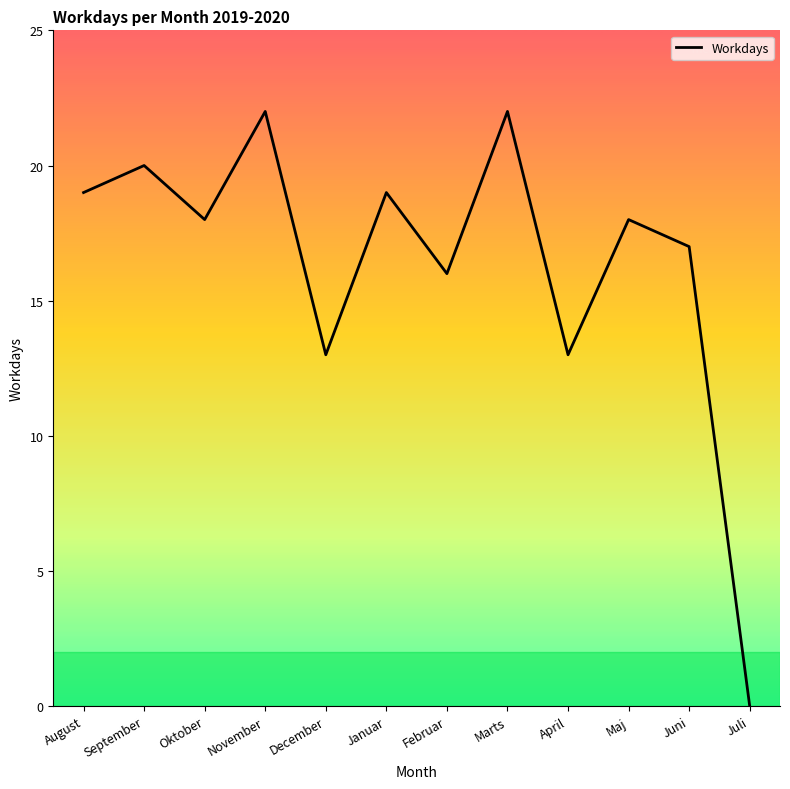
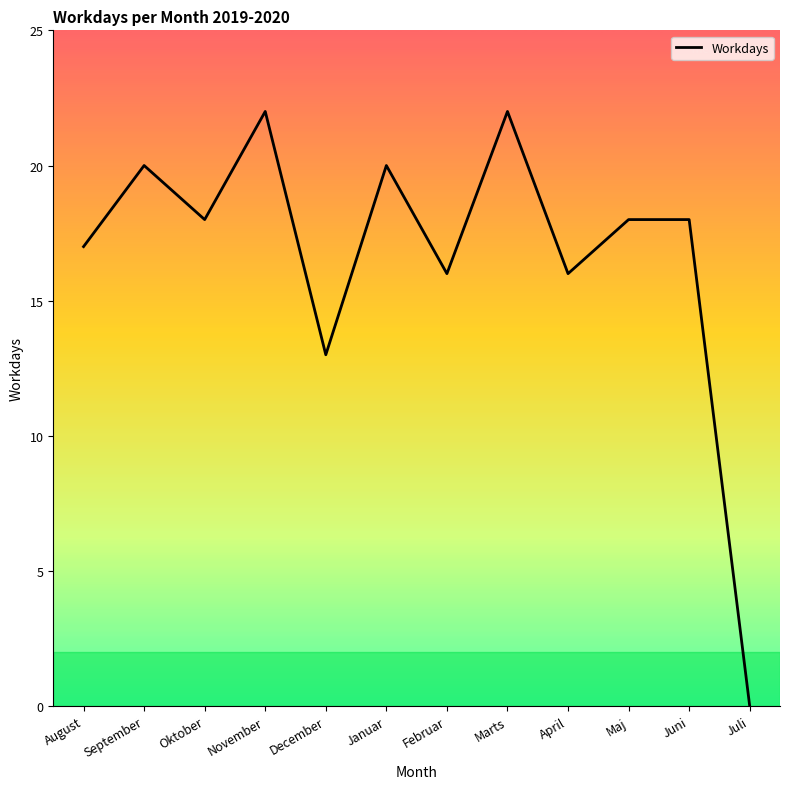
  {
-   "August": 19,
+   "August": 17,
    "September": 20,
    "Oktober": 18,
    "November": 22,
    "December": 13,
-   "Januar": 19,
+   "Januar": 20,
    "Februar": 16,
    "Marts": 22,
-   "April": 13,
+   "April": 16,
    "Maj": 18,
-   "Juni": 17
+   "Juni": 18
  }
